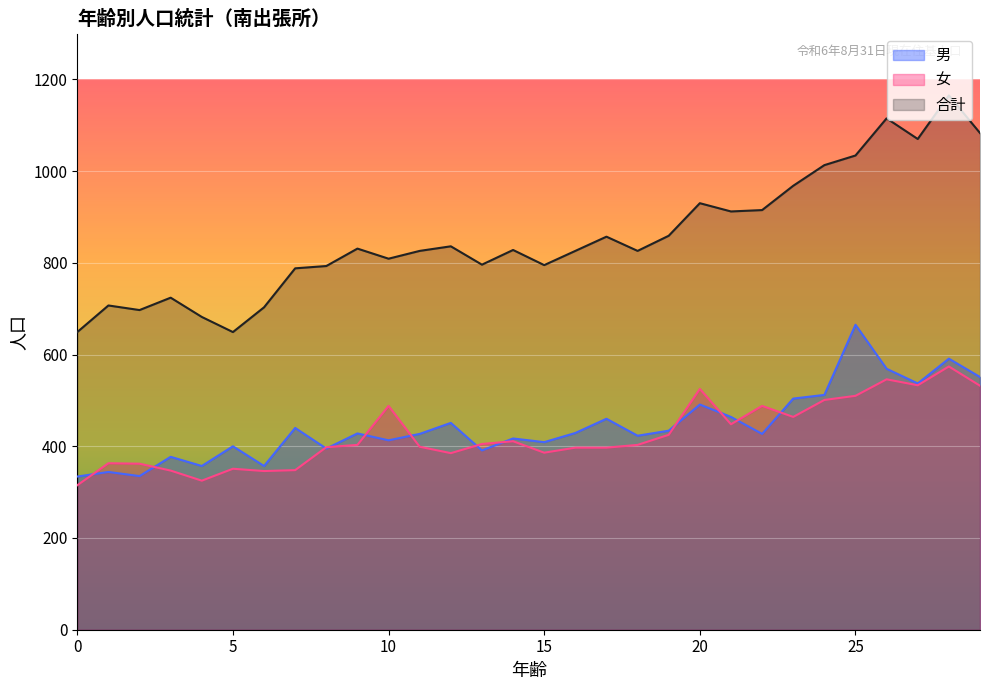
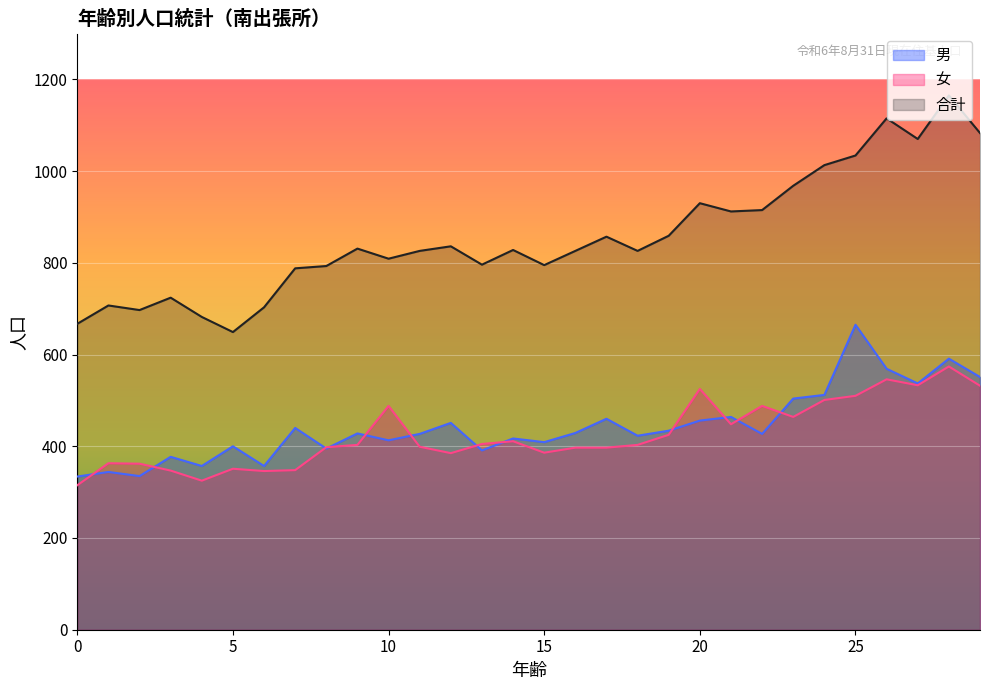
  {
    "男": {
      "0": 330,
      "5": 400,
      "10": 410,
      "15": 410,
-     "20": 490,
+     "20": 460,
      "25": 670
    },
    "女": {
      "0": 320,
      "5": 350,
      "10": 490,
      "15": 390,
      "20": 530,
      "25": 510
    },
    "合計": {
-     "0": 650,
+     "0": 670,
      "5": 650,
      "10": 810,
      "15": 800,
      "20": 930,
      "25": 1030
    }
  }
